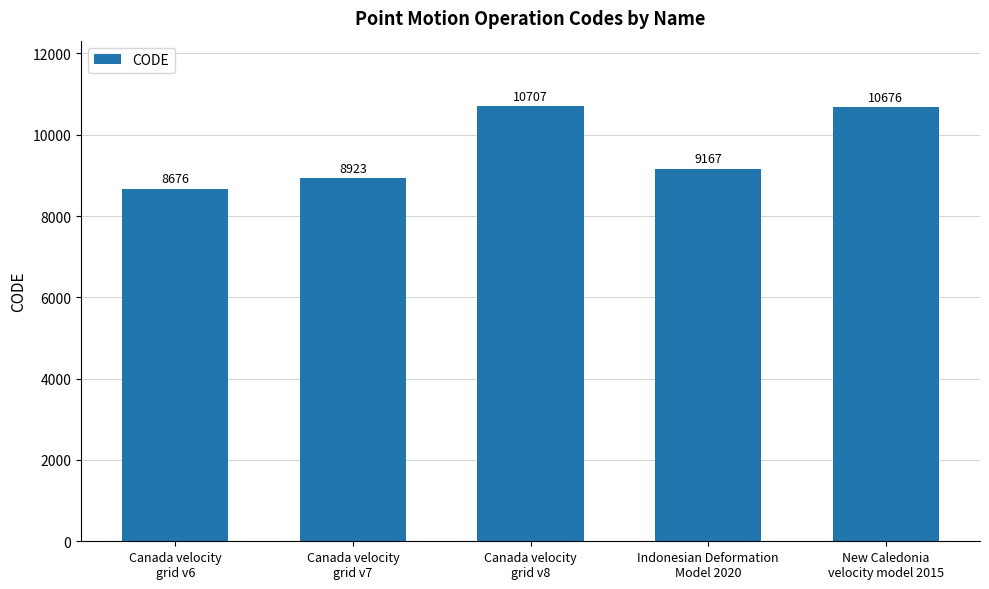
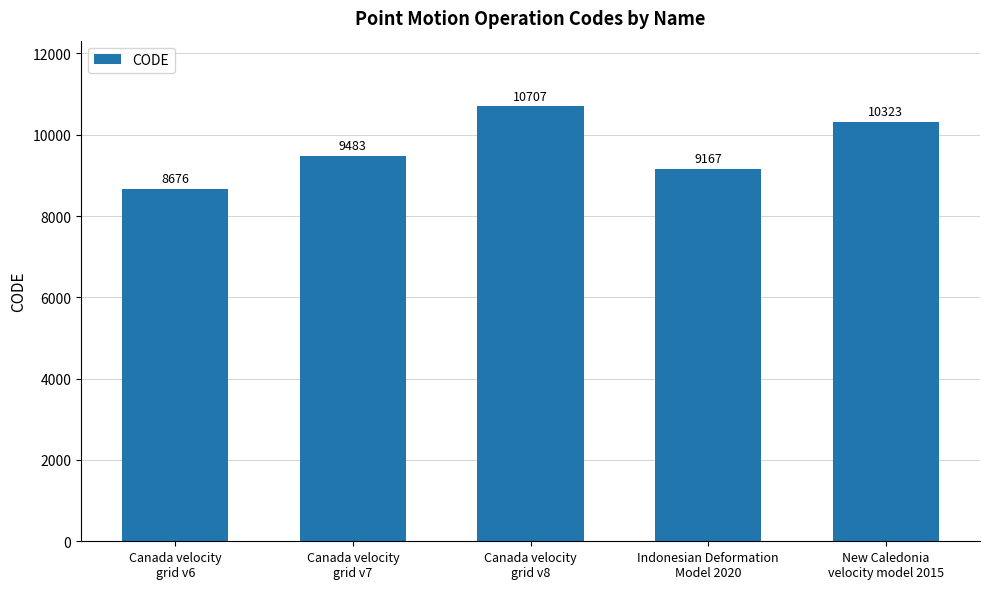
  {
    "Canada velocity grid v6": 8676,
-   "Canada velocity grid v7": 8923,
+   "Canada velocity grid v7": 9483,
    "Canada velocity grid v8": 10707,
    "Indonesian Deformation Model 2020": 9167,
-   "New Caledonia velocity model 2015": 10676
+   "New Caledonia velocity model 2015": 10323
  }
